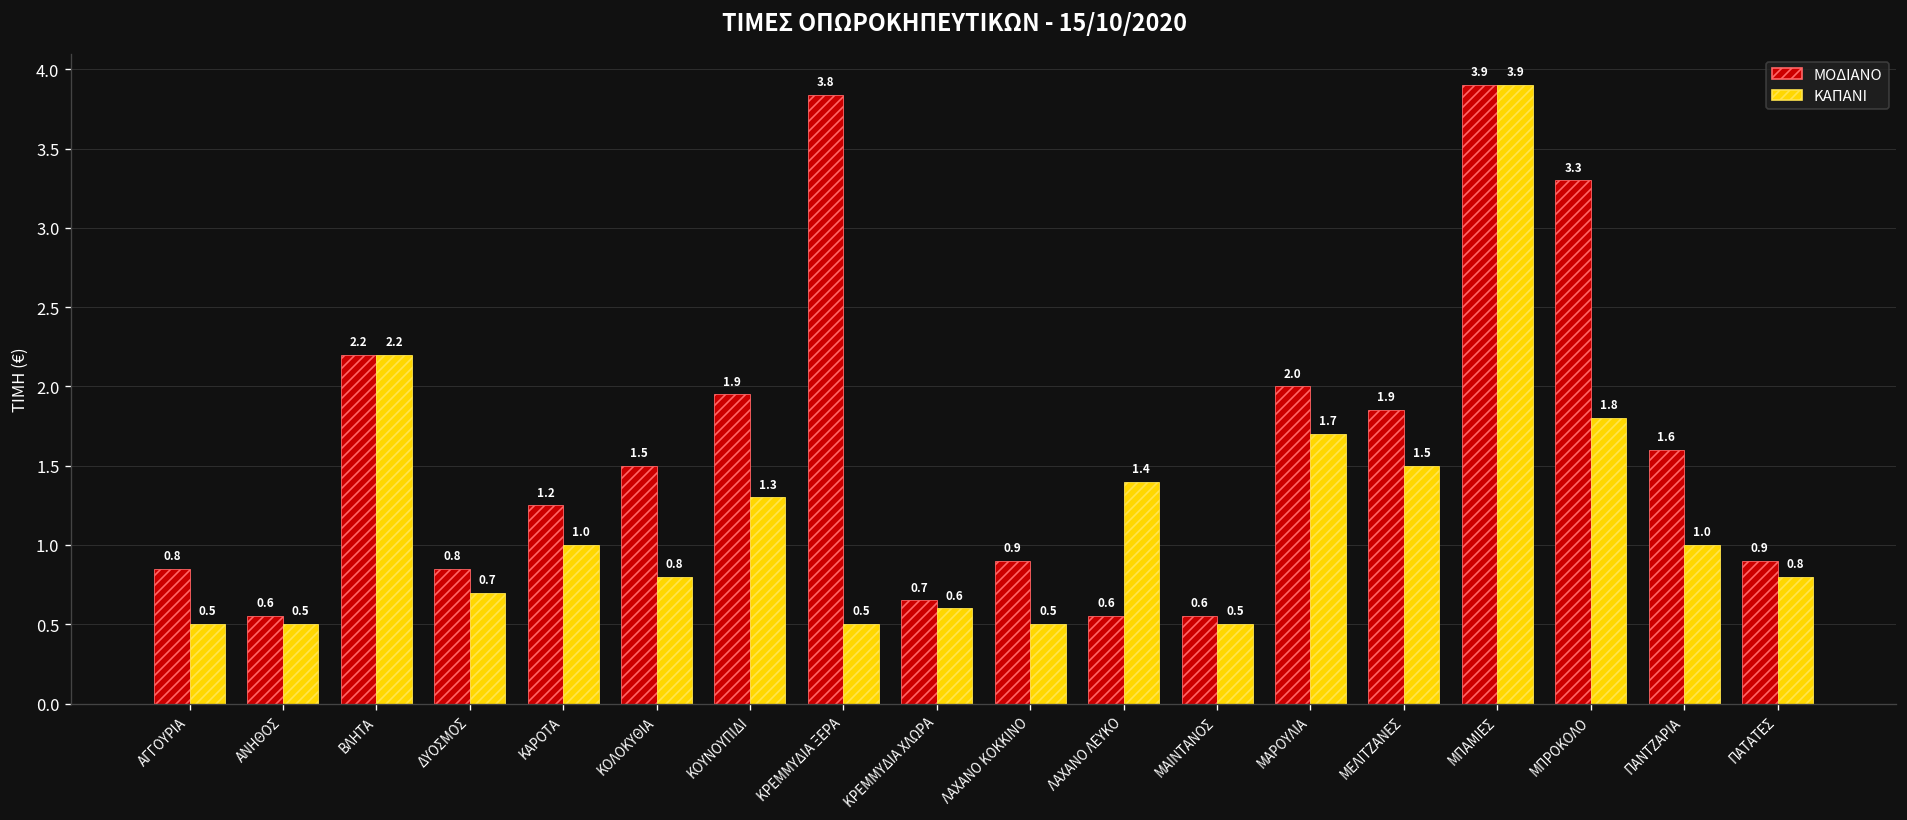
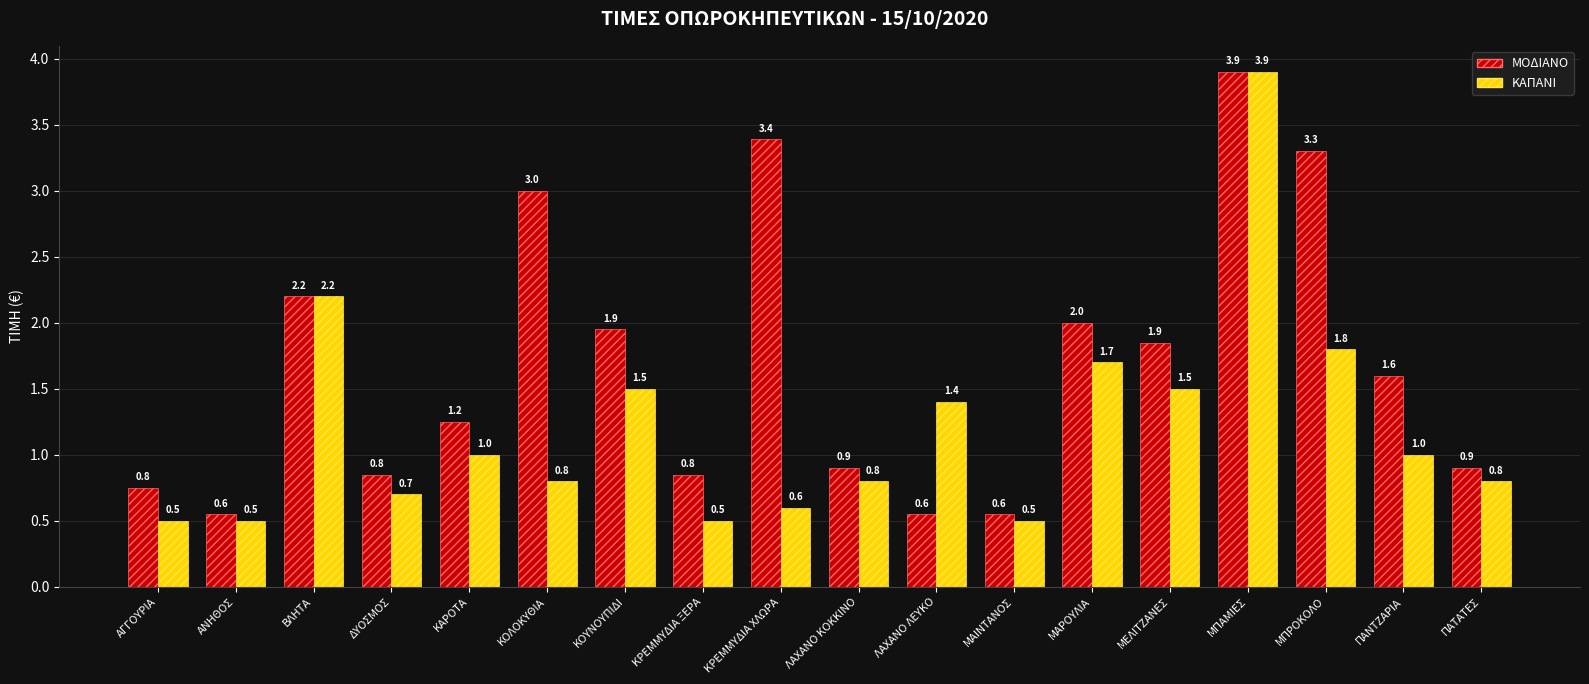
  {
    "ΜΟΔΙΑΝΟ": {
-     "ΑΓΓΟΥΡΙΑ": 0.85,
+     "ΑΓΓΟΥΡΙΑ": 0.75,
      "ΑΝΗΘΟΣ": 0.6,
      "ΒΛΗΤΑ": 2.2,
      "ΔΥΟΣΜΟΣ": 0.8,
      "ΚΑΡΟΤΑ": 1.2,
-     "ΚΟΛΟΚΥΘΙΑ": 1.5,
+     "ΚΟΛΟΚΥΘΙΑ": 3.0,
      "ΚΟΥΝΟΥΠΙΔΙ": 1.9,
-     "ΚΡΕΜΜΥΔΙΑ ΞΕΡΑ": 3.8,
-     "ΚΡΕΜΜΥΔΙΑ ΧΛΩΡΑ": 0.7,
+     "ΚΡΕΜΜΥΔΙΑ ΞΕΡΑ": 0.8,
+     "ΚΡΕΜΜΥΔΙΑ ΧΛΩΡΑ": 3.4,
      "ΛΑΧΑΝΟ ΚΟΚΚΙΝΟ": 0.9,
      "ΛΑΧΑΝΟ ΛΕΥΚΟ": 0.6,
      "ΜΑΙΝΤΑΝΟΣ": 0.6,
      "ΜΑΡΟΥΛΙΑ": 2.0,
      "ΜΕΛΙΤΖΑΝΕΣ": 1.9,
      "ΜΠΑΜΙΕΣ": 3.9,
      "ΜΠΡΟΚΟΛΟ": 3.3,
      "ΠΑΝΤΖΑΡΙΑ": 1.6,
      "ΠΑΤΑΤΕΣ": 0.9
    },
    "ΚΑΠΑΝΙ": {
      "ΑΓΓΟΥΡΙΑ": 0.5,
      "ΑΝΗΘΟΣ": 0.5,
      "ΒΛΗΤΑ": 2.2,
      "ΔΥΟΣΜΟΣ": 0.7,
      "ΚΑΡΟΤΑ": 1.0,
      "ΚΟΛΟΚΥΘΙΑ": 0.8,
-     "ΚΟΥΝΟΥΠΙΔΙ": 1.3,
+     "ΚΟΥΝΟΥΠΙΔΙ": 1.5,
      "ΚΡΕΜΜΥΔΙΑ ΞΕΡΑ": 0.5,
      "ΚΡΕΜΜΥΔΙΑ ΧΛΩΡΑ": 0.6,
-     "ΛΑΧΑΝΟ ΚΟΚΚΙΝΟ": 0.5,
+     "ΛΑΧΑΝΟ ΚΟΚΚΙΝΟ": 0.8,
      "ΛΑΧΑΝΟ ΛΕΥΚΟ": 1.4,
      "ΜΑΙΝΤΑΝΟΣ": 0.5,
      "ΜΑΡΟΥΛΙΑ": 1.7,
      "ΜΕΛΙΤΖΑΝΕΣ": 1.5,
      "ΜΠΑΜΙΕΣ": 3.9,
      "ΜΠΡΟΚΟΛΟ": 1.8,
      "ΠΑΝΤΖΑΡΙΑ": 1.0,
      "ΠΑΤΑΤΕΣ": 0.8
    }
  }
